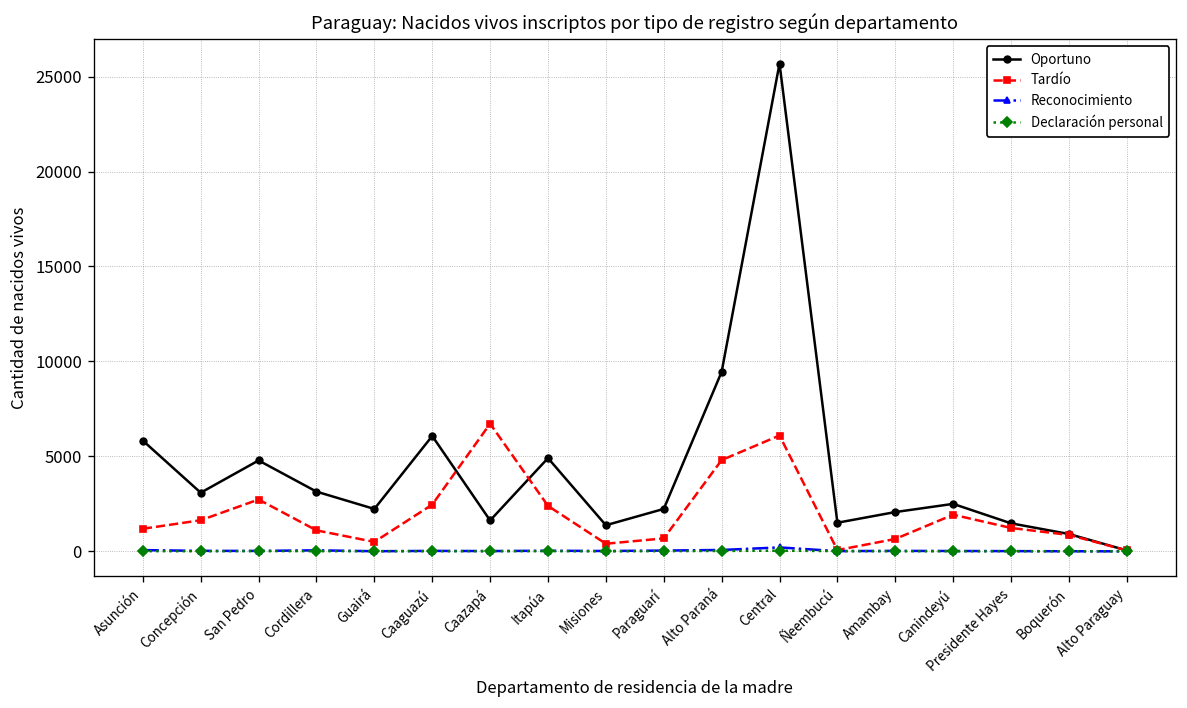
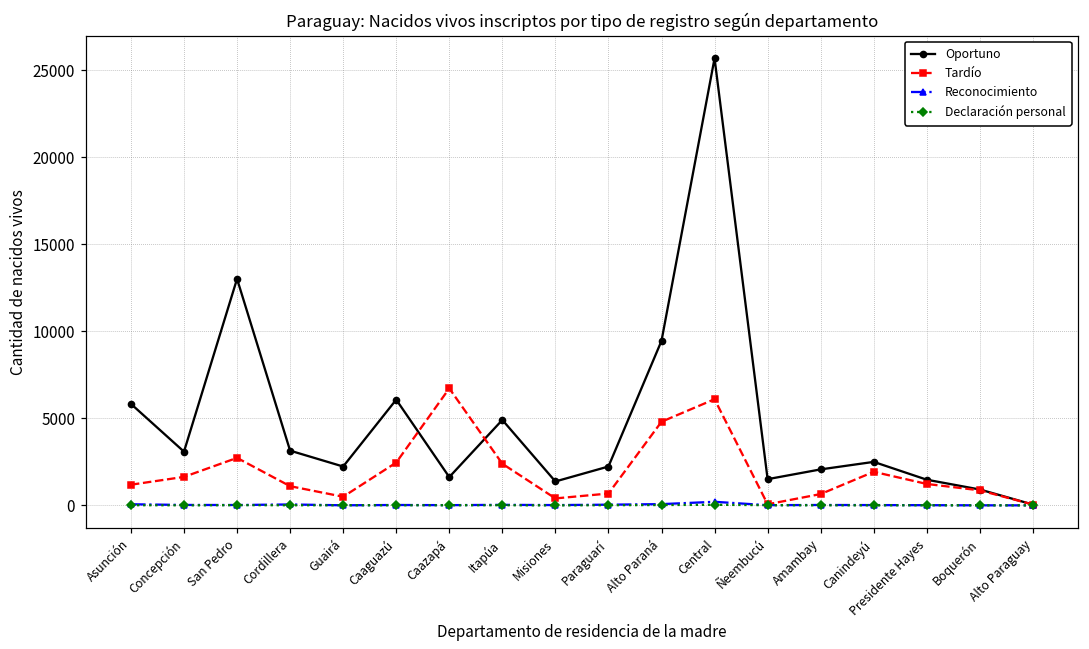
  {
    "Oportuno": {
      "Asunción": 5800,
      "Concepción": 3100,
-     "San Pedro": 4800,
+     "San Pedro": 13000,
      "Cordillera": 3100,
      "Guairá": 2200,
      "Caaguazú": 6100,
      "Caazapá": 1600,
      "Itapúa": 4900,
      "Misiones": 1400,
      "Paraguarí": 2200,
      "Alto Paraná": 9500,
      "Central": 25700,
      "Ñeembucú": 1500,
      "Amambay": 2100,
      "Canindeyú": 2500,
      "Presidente Hayes": 1500
    },
    "Tardío": {
      "Asunción": 1200,
      "Concepción": 1600,
      "San Pedro": 2700,
      "Cordillera": 1100,
      "Guairá": 500,
      "Caaguazú": 2500,
      "Caazapá": 6700,
      "Itapúa": 2400,
      "Misiones": 400,
      "Paraguarí": 700,
      "Alto Paraná": 4800,
      "Central": 6100,
      "Amambay": 700,
      "Canindeyú": 1900,
      "Presidente Hayes": 1200
    },
    "Reconocimiento": {
      "Central": 200
    },
    "Declaración personal": {
      "Central": 0
    }
  }
